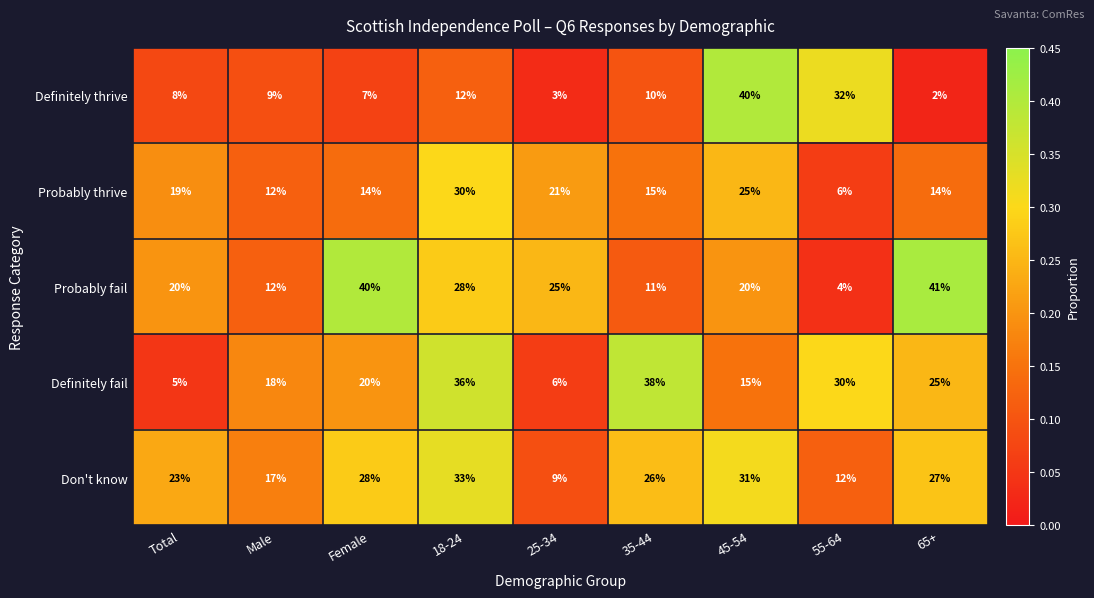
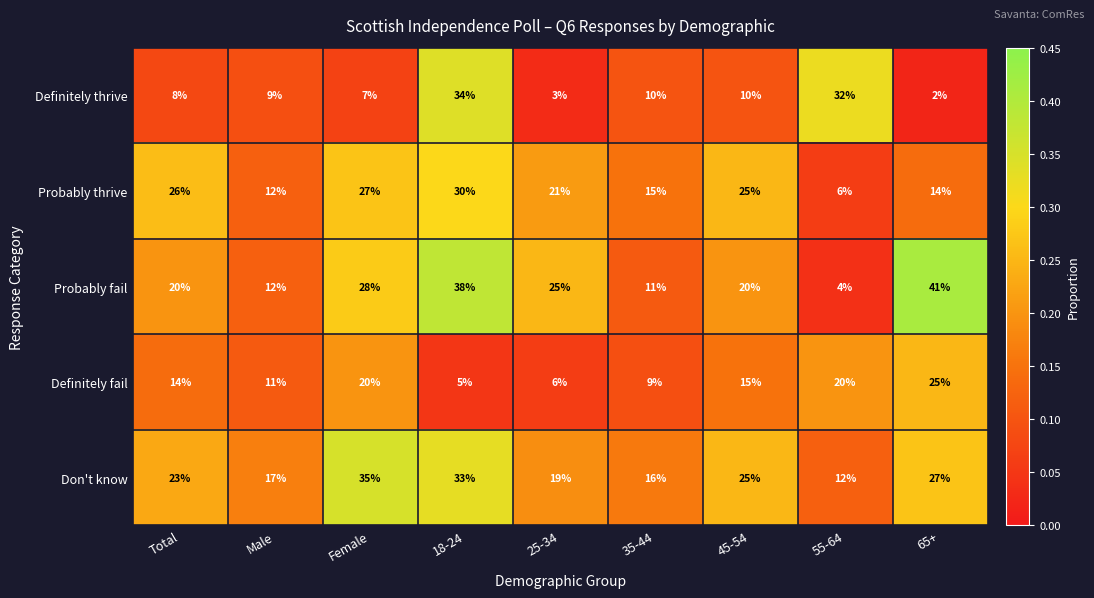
  {
    "Definitely thrive": {
      "Total": "8%",
      "Male": "9%",
      "Female": "7%",
-     "18-24": "12%",
+     "18-24": "34%",
      "25-34": "3%",
      "35-44": "10%",
-     "45-54": "40%",
+     "45-54": "10%",
      "55-64": "32%",
      "65+": "2%"
    },
    "Probably thrive": {
-     "Total": "19%",
+     "Total": "26%",
      "Male": "12%",
-     "Female": "14%",
+     "Female": "27%",
      "18-24": "30%",
      "25-34": "21%",
      "35-44": "15%",
      "45-54": "25%",
      "55-64": "6%",
      "65+": "14%"
    },
    "Probably fail": {
      "Total": "20%",
      "Male": "12%",
-     "Female": "40%",
-     "18-24": "28%",
+     "Female": "28%",
+     "18-24": "38%",
      "25-34": "25%",
      "35-44": "11%",
      "45-54": "20%",
      "55-64": "4%",
      "65+": "41%"
    },
    "Definitely fail": {
-     "Total": "5%",
-     "Male": "18%",
+     "Total": "14%",
+     "Male": "11%",
      "Female": "20%",
-     "18-24": "36%",
+     "18-24": "5%",
      "25-34": "6%",
-     "35-44": "38%",
+     "35-44": "9%",
      "45-54": "15%",
-     "55-64": "30%",
+     "55-64": "20%",
      "65+": "25%"
    },
    "Don't know": {
      "Total": "23%",
      "Male": "17%",
-     "Female": "28%",
+     "Female": "35%",
      "18-24": "33%",
-     "25-34": "9%",
-     "35-44": "26%",
-     "45-54": "31%",
+     "25-34": "19%",
+     "35-44": "16%",
+     "45-54": "25%",
      "55-64": "12%",
      "65+": "27%"
    }
  }
